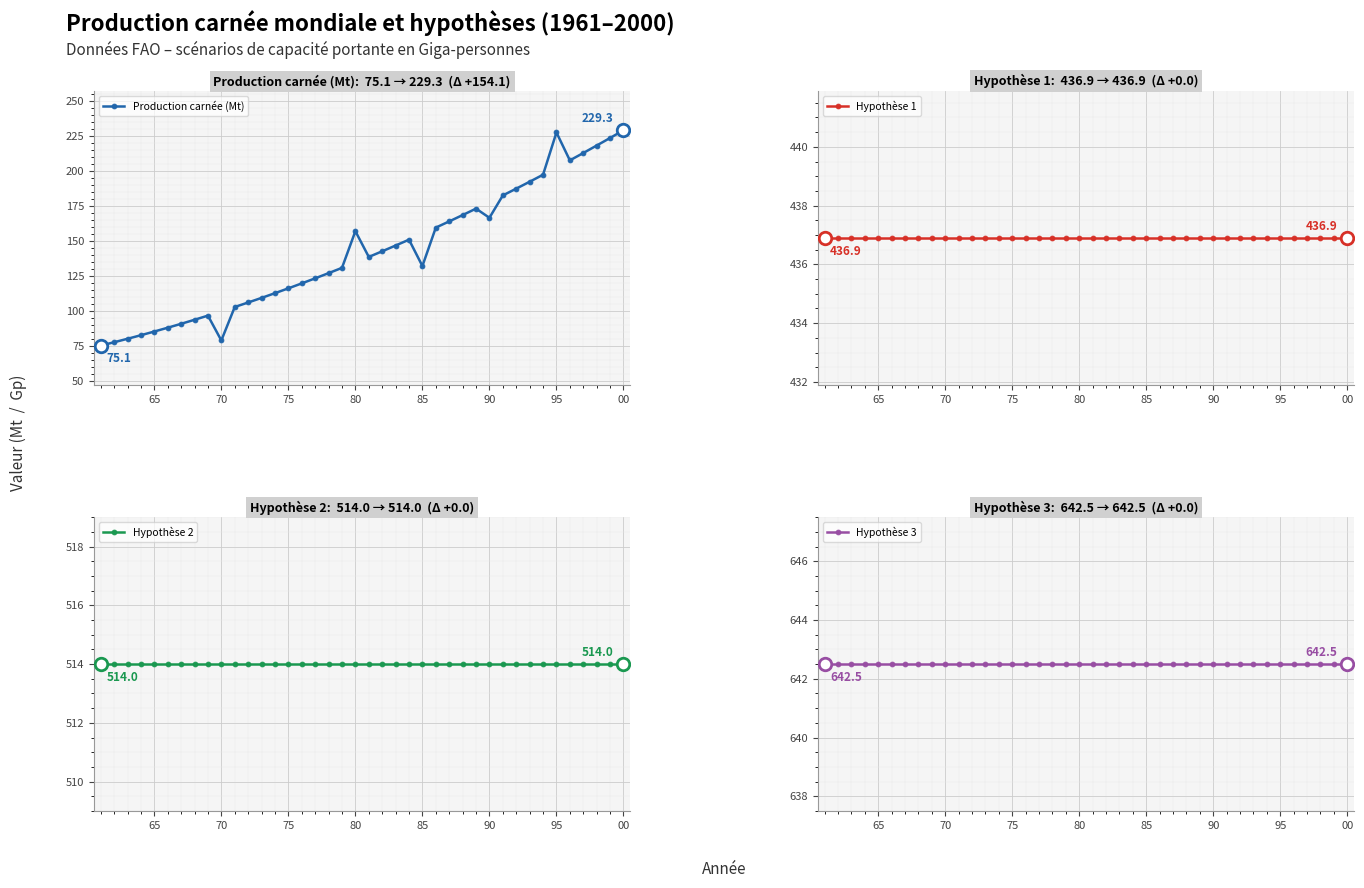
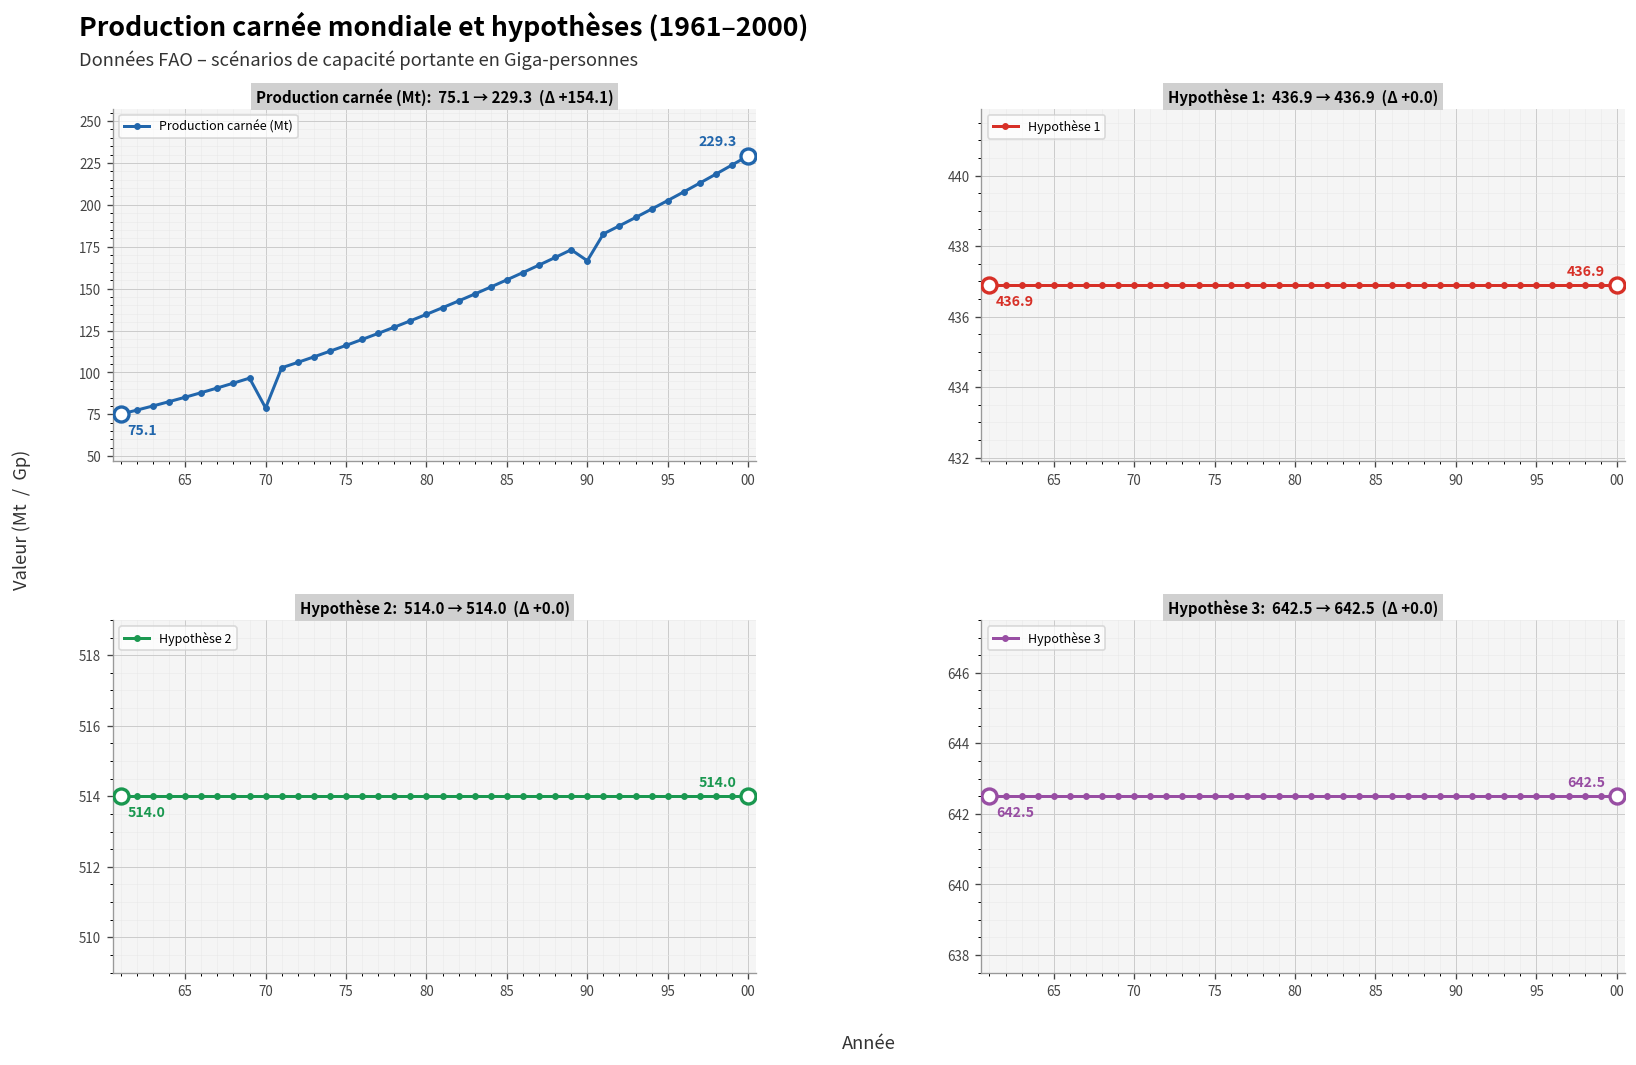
  {
    "Production carnée (Mt): 75.1 → 229.3 (Δ +154.1)": {
      "Production carnée (Mt)": {
        "65": 85,
        "70": 79,
        "75": 116,
-       "80": 157,
-       "85": 132,
+       "80": 135,
+       "85": 155,
        "90": 167,
-       "95": 228
+       "95": 203
      }
    },
    "Hypothèse 1: 436.9 → 436.9 (Δ +0.0)": {
      "Hypothèse 1": {
        "70": 436.9,
        "75": 436.9,
        "80": 436.9,
        "85": 436.9,
        "90": 436.9,
        "95": 436.9
      }
    },
    "Hypothèse 2: 514.0 → 514.0 (Δ +0.0)": {
      "Hypothèse 2": {
        "70": 514.0,
        "75": 514.0,
        "80": 514.0,
        "85": 514.0,
        "90": 514.0,
        "95": 514.0
      }
    },
    "Hypothèse 3: 642.5 → 642.5 (Δ +0.0)": {
      "Hypothèse 3": {
        "70": 642.5,
        "75": 642.5,
        "80": 642.5,
        "85": 642.5,
        "90": 642.5,
        "95": 642.5
      }
    }
  }
